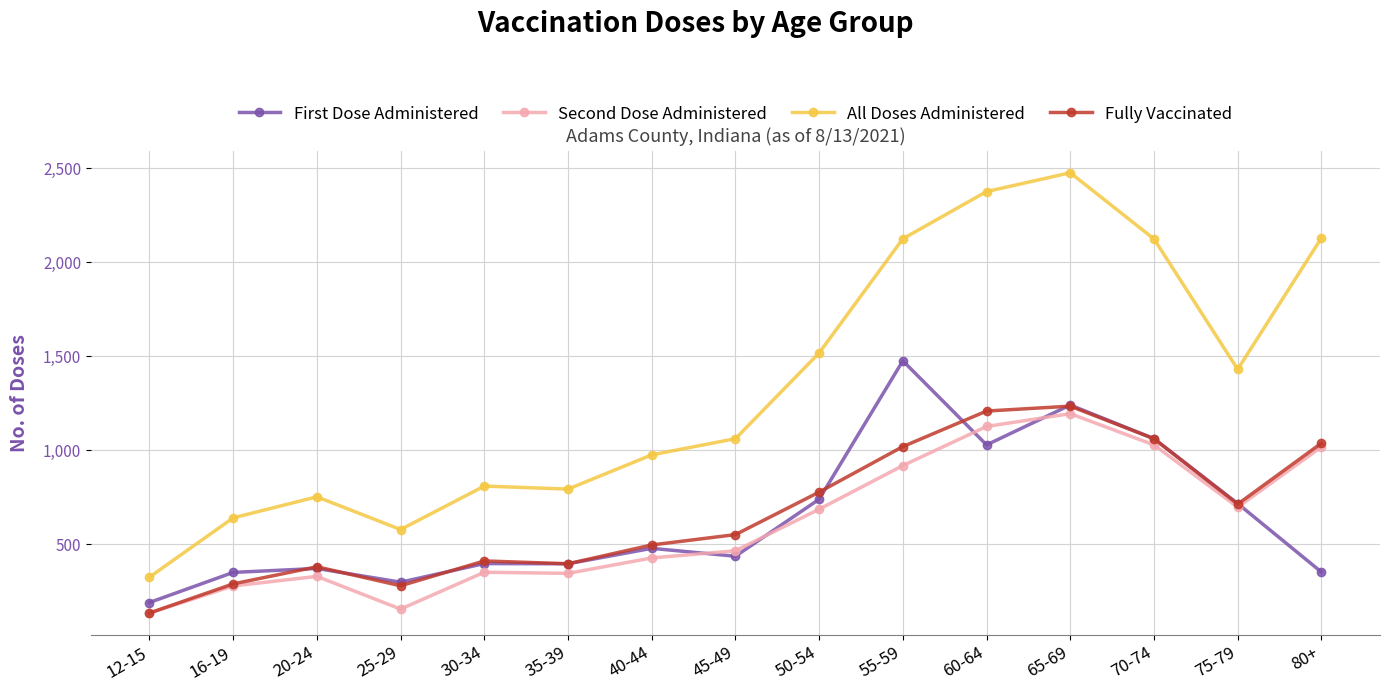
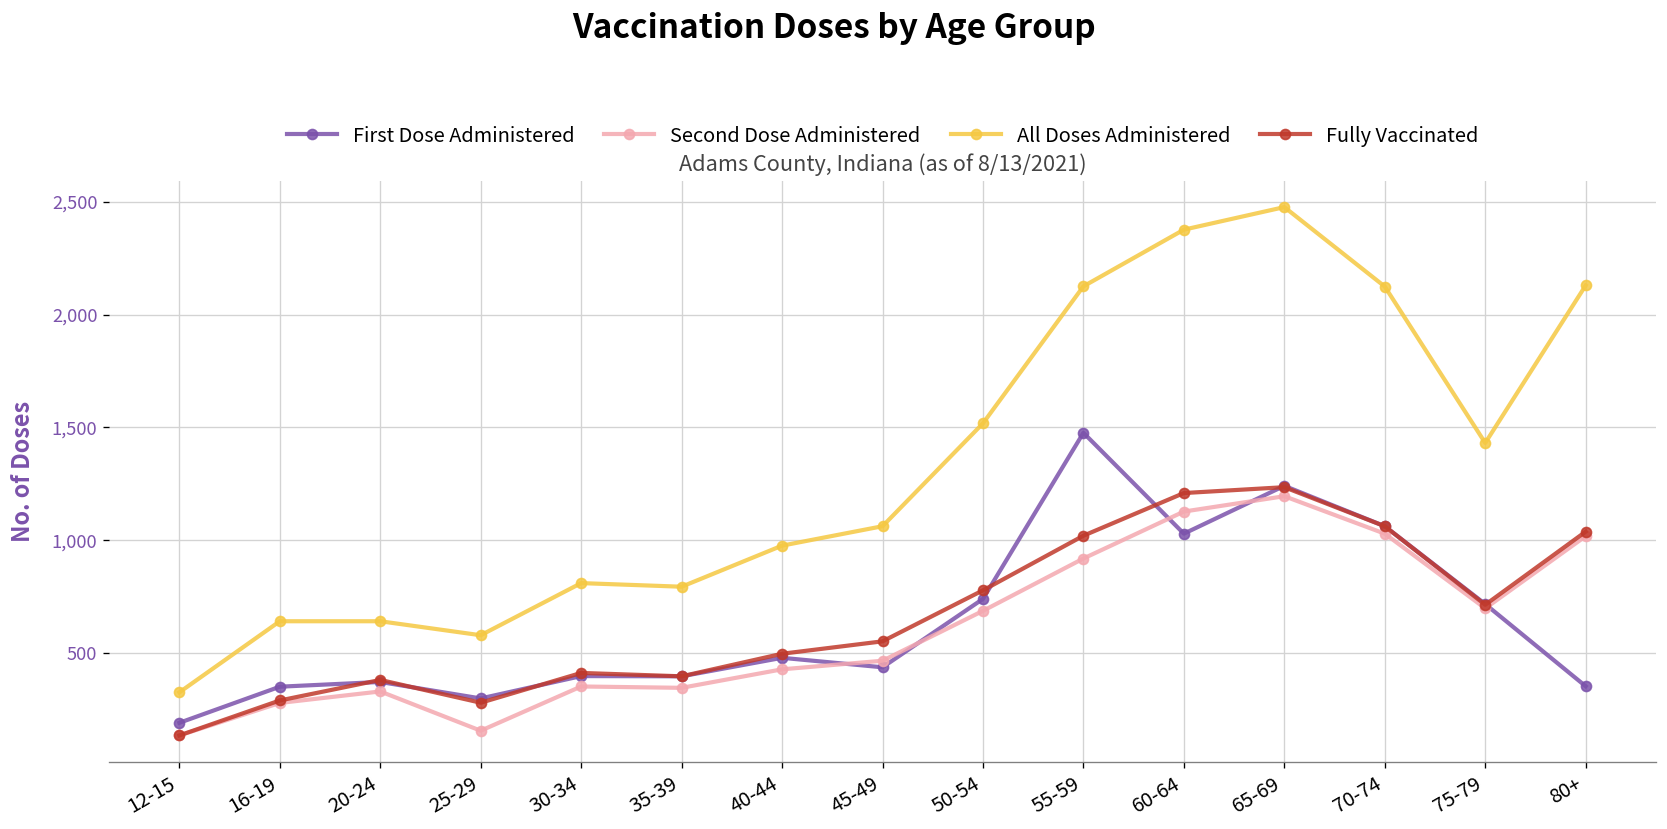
  {
    "First Dose Administered": {
      "12-15": "190",
      "16-19": "350",
      "25-29": "300",
      "30-34": "400",
      "40-44": "480",
      "45-49": "440",
      "50-54": "740",
      "55-59": "1,480",
      "60-64": "1,030",
      "80+": "350"
    },
    "Second Dose Administered": {
      "20-24": "330",
      "25-29": "160",
      "30-34": "350",
      "35-39": "350",
      "40-44": "430",
      "45-49": "470",
      "50-54": "690",
      "55-59": "920",
      "60-64": "1,130",
      "65-69": "1,200",
      "70-74": "1,030",
      "75-79": "700",
      "80+": "1,020"
    },
    "All Doses Administered": {
      "12-15": "330",
      "16-19": "640",
-     "20-24": "750",
+     "20-24": "640",
      "25-29": "580",
      "30-34": "810",
      "35-39": "790",
      "40-44": "980",
      "45-49": "1,060",
      "50-54": "1,520",
      "55-59": "2,130",
      "60-64": "2,380",
      "65-69": "2,480",
      "70-74": "2,120",
      "75-79": "1,430",
      "80+": "2,130"
    },
    "Fully Vaccinated": {
      "25-29": "280",
      "30-34": "410",
      "40-44": "500",
      "45-49": "550",
      "50-54": "780",
      "55-59": "1,020",
      "60-64": "1,210",
      "80+": "1,040"
    }
  }
